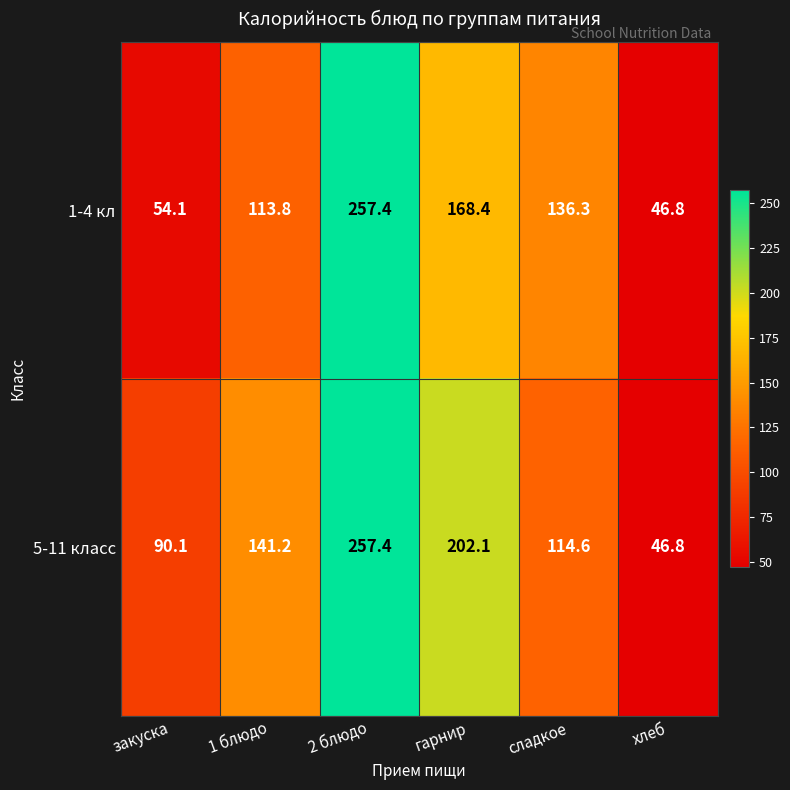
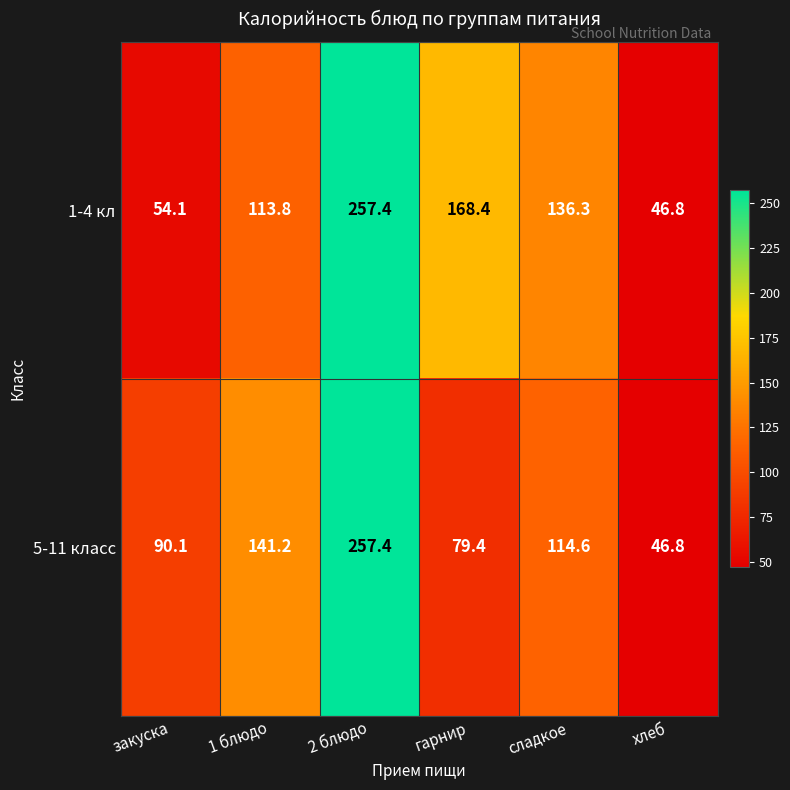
  {
    "1-4 кл": {
      "закуска": 54.1,
      "1 блюдо": 113.8,
      "2 блюдо": 257.4,
      "гарнир": 168.4,
      "сладкое": 136.3,
      "хлеб": 46.8
    },
    "5-11 класс": {
      "закуска": 90.1,
      "1 блюдо": 141.2,
      "2 блюдо": 257.4,
-     "гарнир": 202.1,
+     "гарнир": 79.4,
      "сладкое": 114.6,
      "хлеб": 46.8
    }
  }
